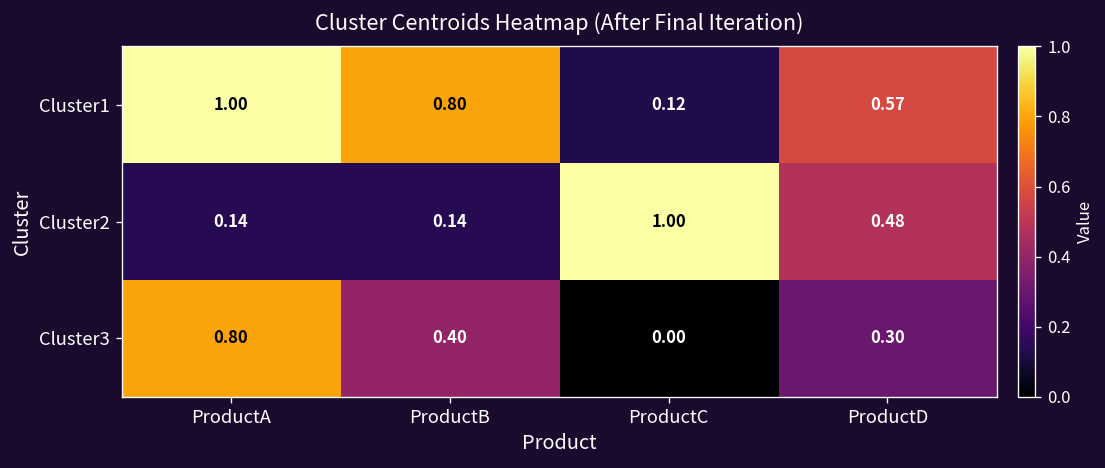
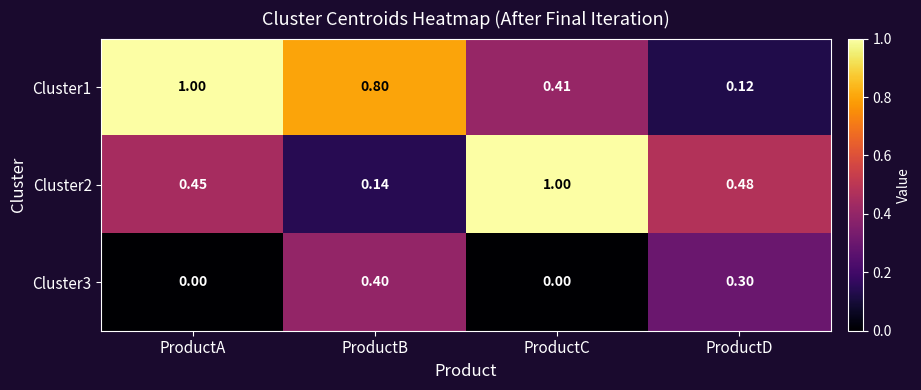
  {
    "Cluster1": {
      "ProductA": 1.00,
      "ProductB": 0.80,
-     "ProductC": 0.12,
-     "ProductD": 0.57
+     "ProductC": 0.41,
+     "ProductD": 0.12
    },
    "Cluster2": {
-     "ProductA": 0.14,
+     "ProductA": 0.45,
      "ProductB": 0.14,
      "ProductC": 1.00,
      "ProductD": 0.48
    },
    "Cluster3": {
-     "ProductA": 0.80,
+     "ProductA": 0.00,
      "ProductB": 0.40,
      "ProductC": 0.00,
      "ProductD": 0.30
    }
  }
